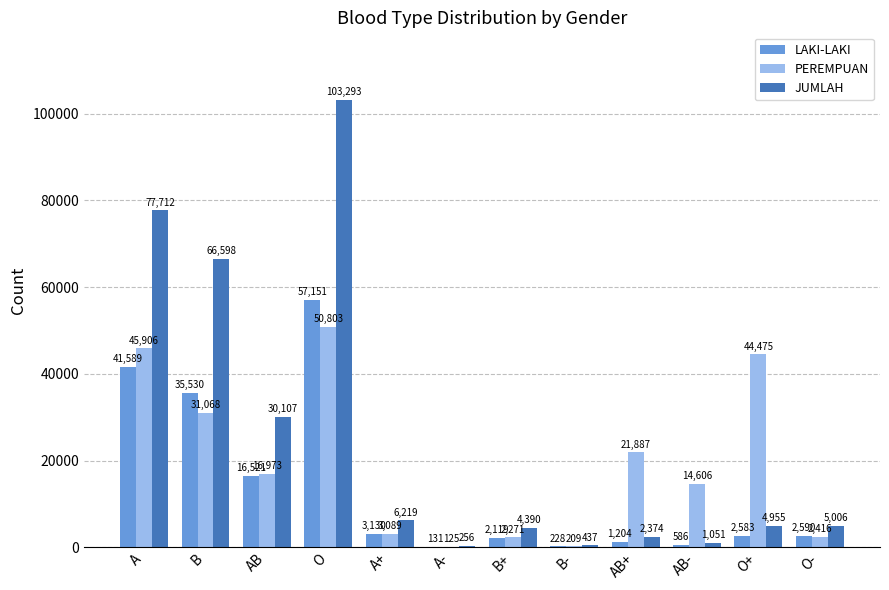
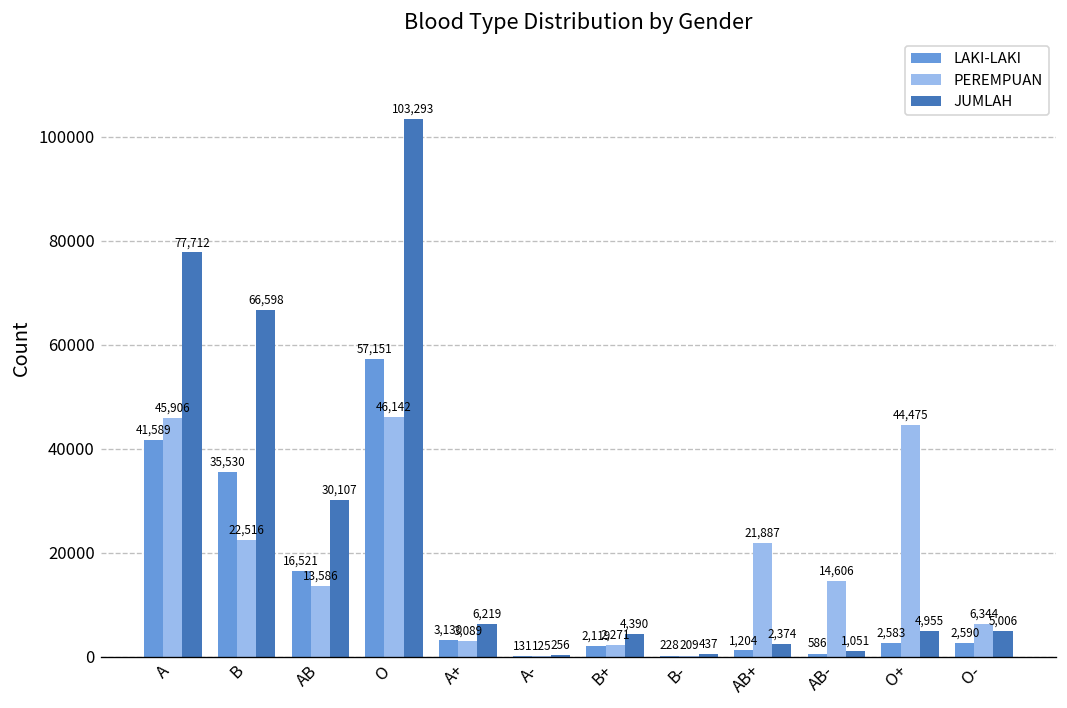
  {
    "PEREMPUAN": {
      "A": "45,906",
-     "B": "31,068",
-     "AB": "16,973",
-     "O": "50,803",
+     "B": "22,516",
+     "AB": "13,586",
+     "O": "46,142",
      "A-": "125",
      "B-": "209",
      "AB+": "21,887",
      "AB-": "14,606",
      "O+": "44,475",
-     "O-": "2,416"
+     "O-": "6,344"
    }
  }
